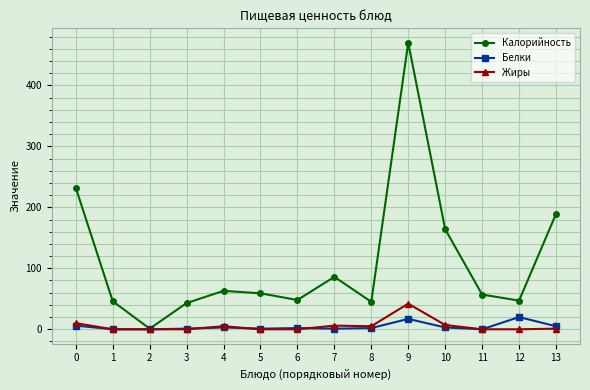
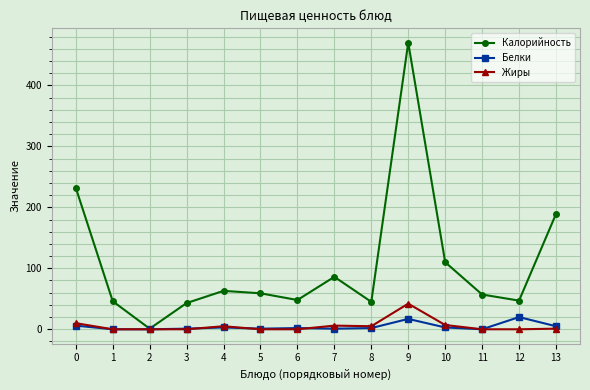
  {
    "Калорийность": {
      "0": 230,
      "1": 50,
      "3": 40,
      "4": 60,
      "5": 60,
      "6": 50,
      "7": 90,
      "8": 50,
      "9": 470,
-     "10": 160,
+     "10": 110,
      "11": 60,
      "12": 50,
      "13": 190
    },
    "Белки": {
      "7": 0,
      "9": 20,
      "12": 20
    },
    "Жиры": {
      "7": 10,
      "9": 40,
      "12": 0
    }
  }
